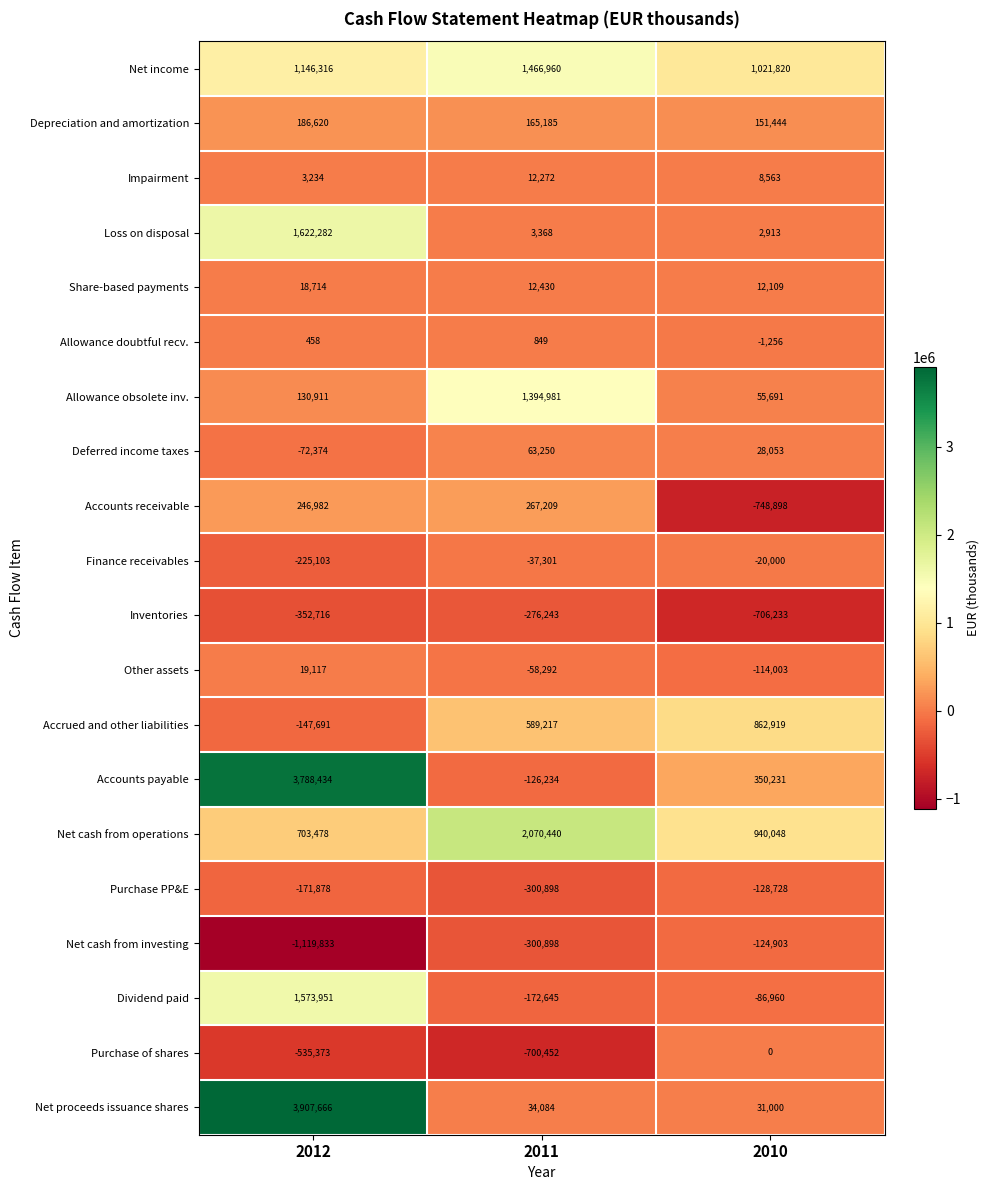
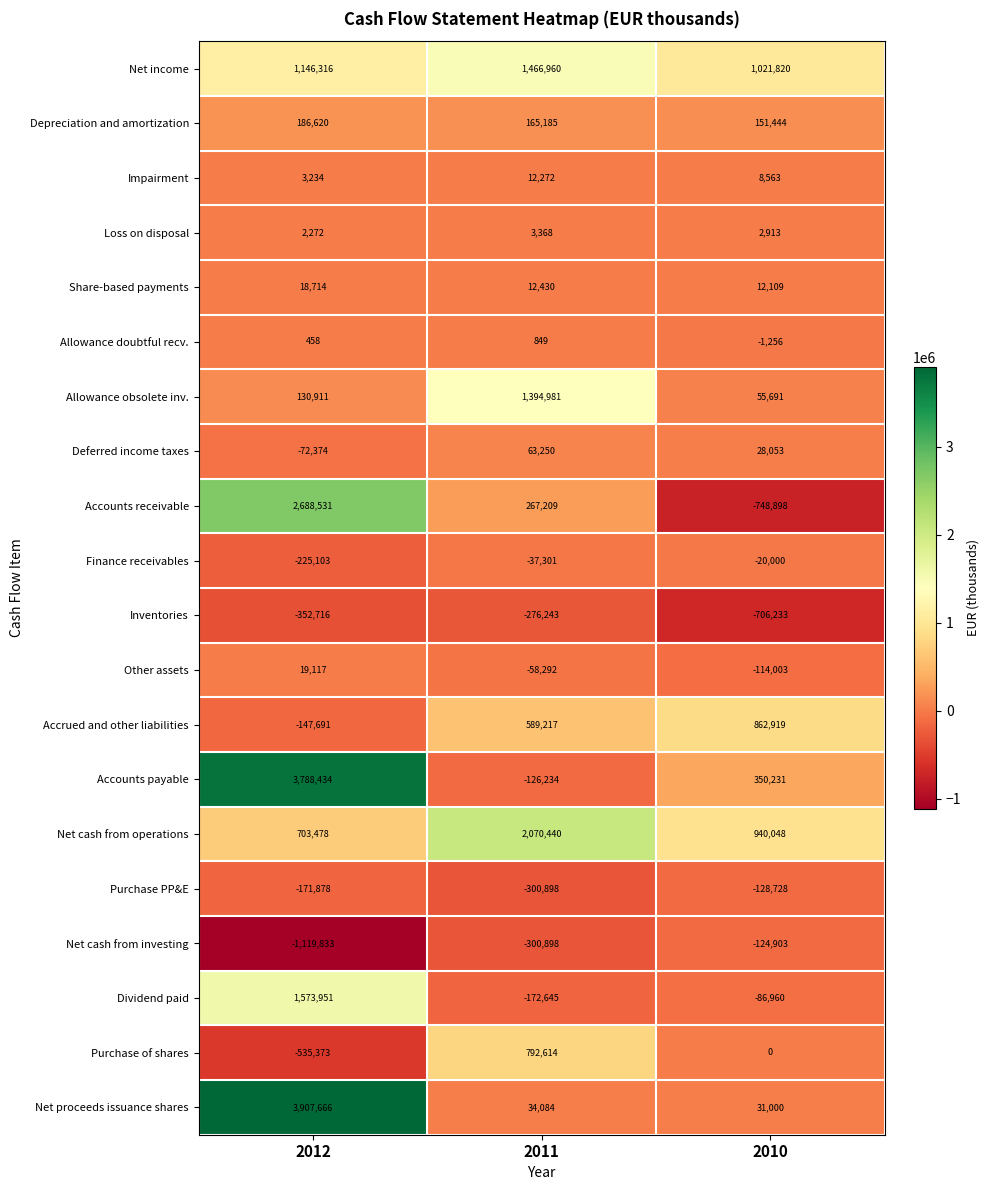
  {
    "Net income": {
      "2012": "1,146,316",
      "2011": "1,466,960",
      "2010": "1,021,820"
    },
    "Depreciation and amortization": {
      "2012": "186,620",
      "2011": "165,185",
      "2010": "151,444"
    },
    "Impairment": {
      "2012": "3,234",
      "2011": "12,272",
      "2010": "8,563"
    },
    "Loss on disposal": {
-     "2012": "1,622,282",
+     "2012": "2,272",
      "2011": "3,368",
      "2010": "2,913"
    },
    "Share-based payments": {
      "2012": "18,714",
      "2011": "12,430",
      "2010": "12,109"
    },
    "Allowance doubtful recv.": {
      "2012": "458",
      "2011": "849",
      "2010": "-1,256"
    },
    "Allowance obsolete inv.": {
      "2012": "130,911",
      "2011": "1,394,981",
      "2010": "55,691"
    },
    "Deferred income taxes": {
      "2012": "-72,374",
      "2011": "63,250",
      "2010": "28,053"
    },
    "Accounts receivable": {
-     "2012": "246,982",
+     "2012": "2,688,531",
      "2011": "267,209",
      "2010": "-748,898"
    },
    "Finance receivables": {
      "2012": "-225,103",
      "2011": "-37,301",
      "2010": "-20,000"
    },
    "Inventories": {
      "2012": "-352,716",
      "2011": "-276,243",
      "2010": "-706,233"
    },
    "Other assets": {
      "2012": "19,117",
      "2011": "-58,292",
      "2010": "-114,003"
    },
    "Accrued and other liabilities": {
      "2012": "-147,691",
      "2011": "589,217",
      "2010": "862,919"
    },
    "Accounts payable": {
      "2012": "3,788,434",
      "2011": "-126,234",
      "2010": "350,231"
    },
    "Net cash from operations": {
      "2012": "703,478",
      "2011": "2,070,440",
      "2010": "940,048"
    },
    "Purchase PP&E": {
      "2012": "-171,878",
      "2011": "-300,898",
      "2010": "-128,728"
    },
    "Net cash from investing": {
      "2012": "-1,119,833",
      "2011": "-300,898",
      "2010": "-124,903"
    },
    "Dividend paid": {
      "2012": "1,573,951",
      "2011": "-172,645",
      "2010": "-86,960"
    },
    "Purchase of shares": {
      "2012": "-535,373",
-     "2011": "-700,452",
+     "2011": "792,614",
      "2010": "0"
    },
    "Net proceeds issuance shares": {
      "2012": "3,907,666",
      "2011": "34,084",
      "2010": "31,000"
    }
  }
